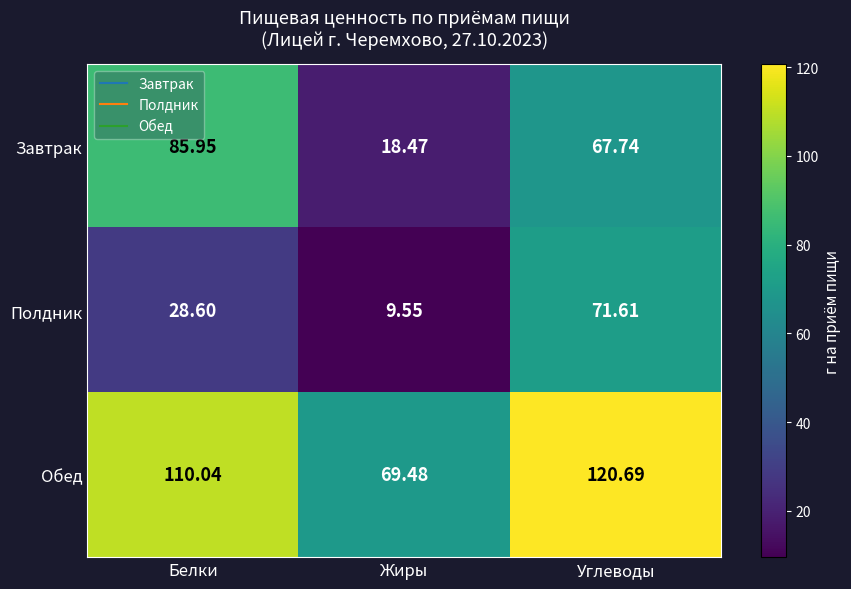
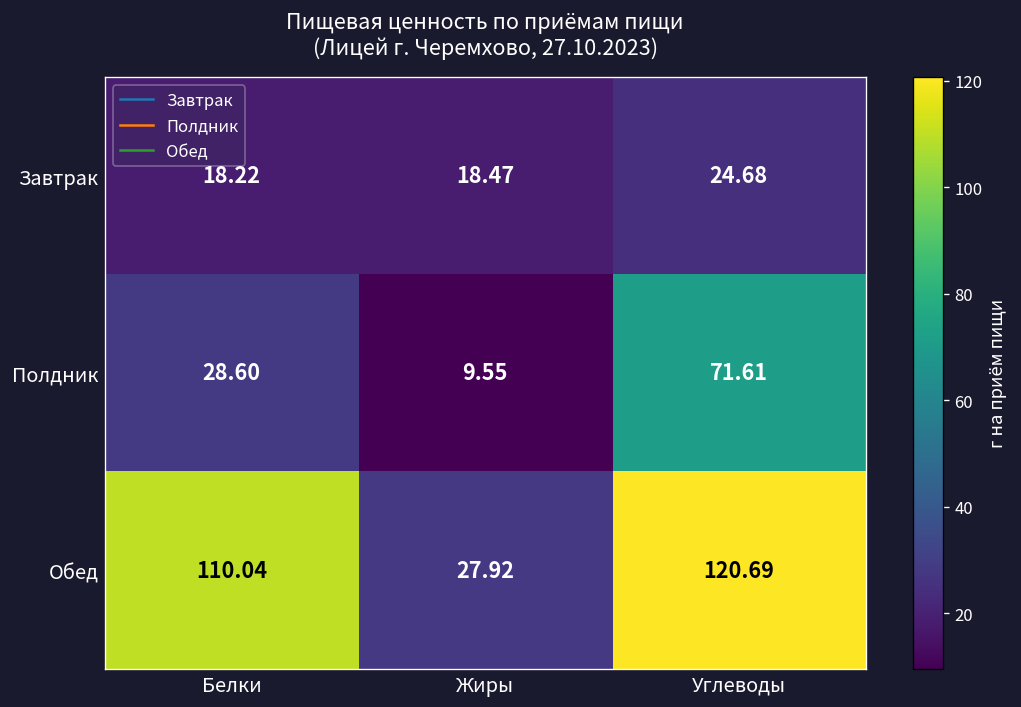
  {
    "Завтрак": {
-     "Белки": 85.95,
+     "Белки": 18.22,
      "Жиры": 18.47,
-     "Углеводы": 67.74
+     "Углеводы": 24.68
    },
    "Полдник": {
      "Белки": 28.60,
      "Жиры": 9.55,
      "Углеводы": 71.61
    },
    "Обед": {
      "Белки": 110.04,
-     "Жиры": 69.48,
+     "Жиры": 27.92,
      "Углеводы": 120.69
    }
  }
